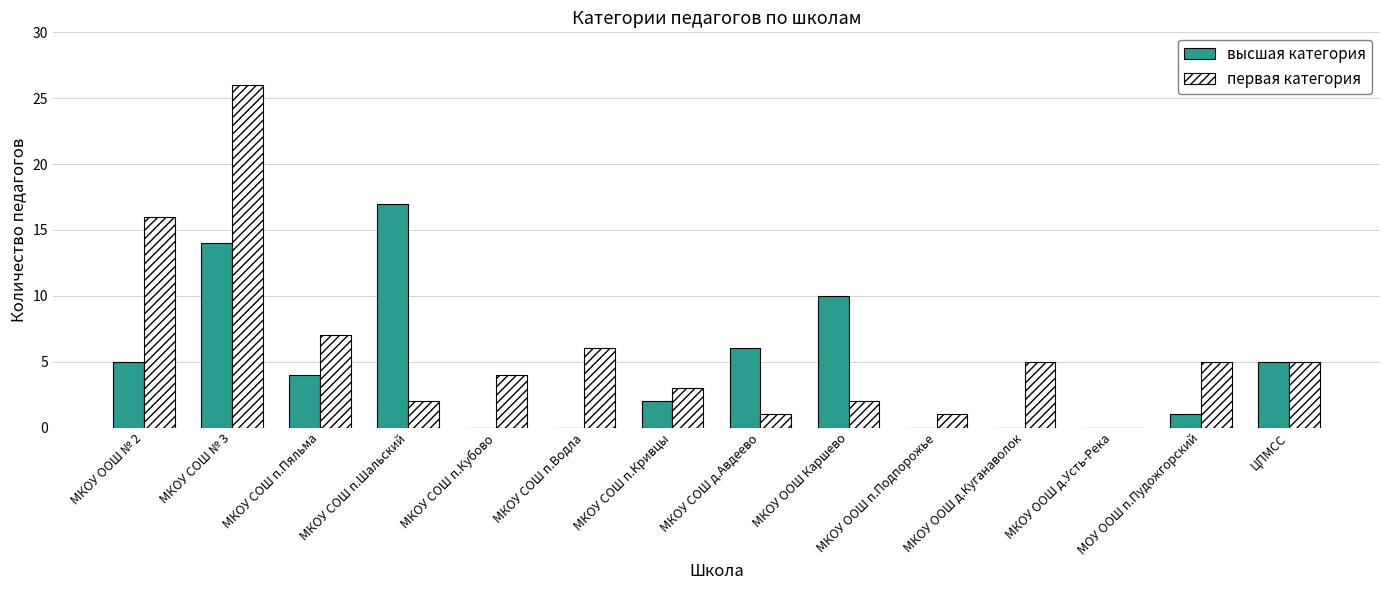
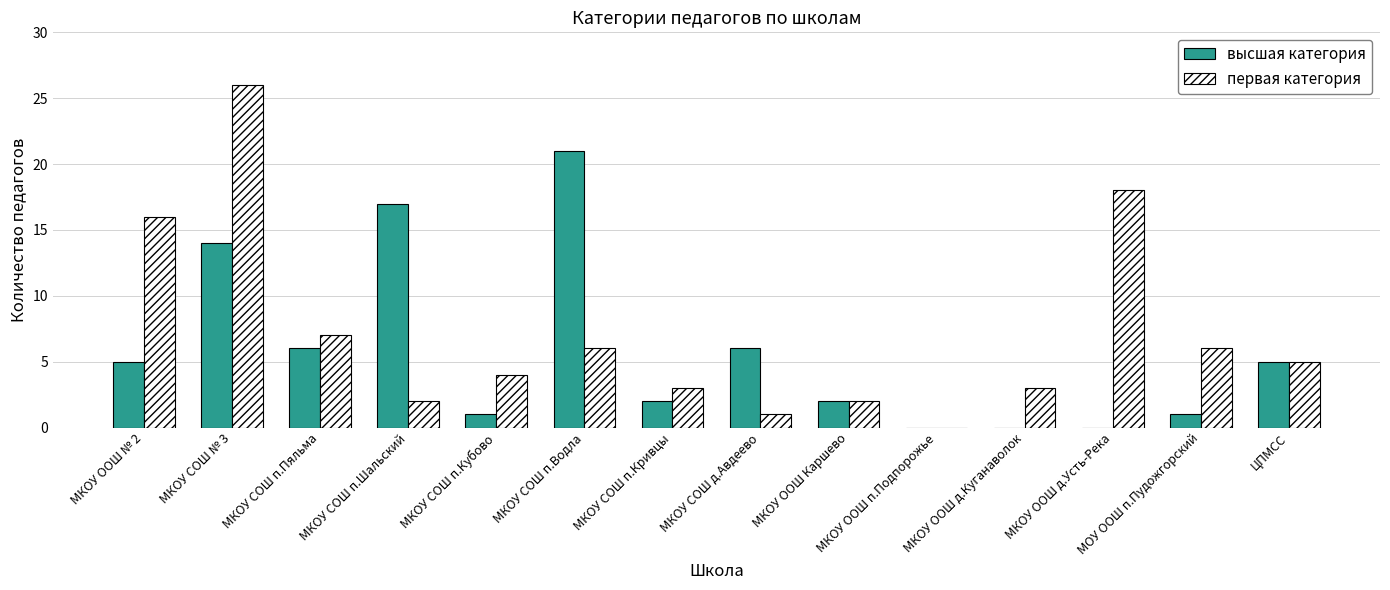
  {
    "высшая категория": {
      "МКОУ ООШ № 2": 5,
      "МКОУ СОШ № 3": 14,
-     "МКОУ СОШ п.Пяльма": 4,
+     "МКОУ СОШ п.Пяльма": 6,
      "МКОУ СОШ п.Шальский": 17,
-     "МКОУ СОШ п.Кубово": 0,
-     "МКОУ СОШ п.Водла": 0,
+     "МКОУ СОШ п.Кубово": 1,
+     "МКОУ СОШ п.Водла": 21,
      "МКОУ СОШ п.Кривцы": 2,
      "МКОУ СОШ д.Авдеево": 6,
-     "МКОУ ООШ Каршево": 10,
+     "МКОУ ООШ Каршево": 2,
      "МКОУ ООШ п.Подпорожье": 0,
      "МКОУ ООШ д.Куганаволок": 0,
      "МКОУ ООШ д.Усть-Река": 0,
      "МОУ ООШ п.Пудожгорский": 1,
      "ЦПМСС": 5
    },
    "первая категория": {
      "МКОУ ООШ № 2": 16,
      "МКОУ СОШ № 3": 26,
      "МКОУ СОШ п.Пяльма": 7,
      "МКОУ СОШ п.Шальский": 2,
      "МКОУ СОШ п.Кубово": 4,
      "МКОУ СОШ п.Водла": 6,
      "МКОУ СОШ п.Кривцы": 3,
      "МКОУ СОШ д.Авдеево": 1,
      "МКОУ ООШ Каршево": 2,
-     "МКОУ ООШ п.Подпорожье": 1,
-     "МКОУ ООШ д.Куганаволок": 5,
-     "МКОУ ООШ д.Усть-Река": 0,
-     "МОУ ООШ п.Пудожгорский": 5,
+     "МКОУ ООШ п.Подпорожье": 0,
+     "МКОУ ООШ д.Куганаволок": 3,
+     "МКОУ ООШ д.Усть-Река": 18,
+     "МОУ ООШ п.Пудожгорский": 6,
      "ЦПМСС": 5
    }
  }
